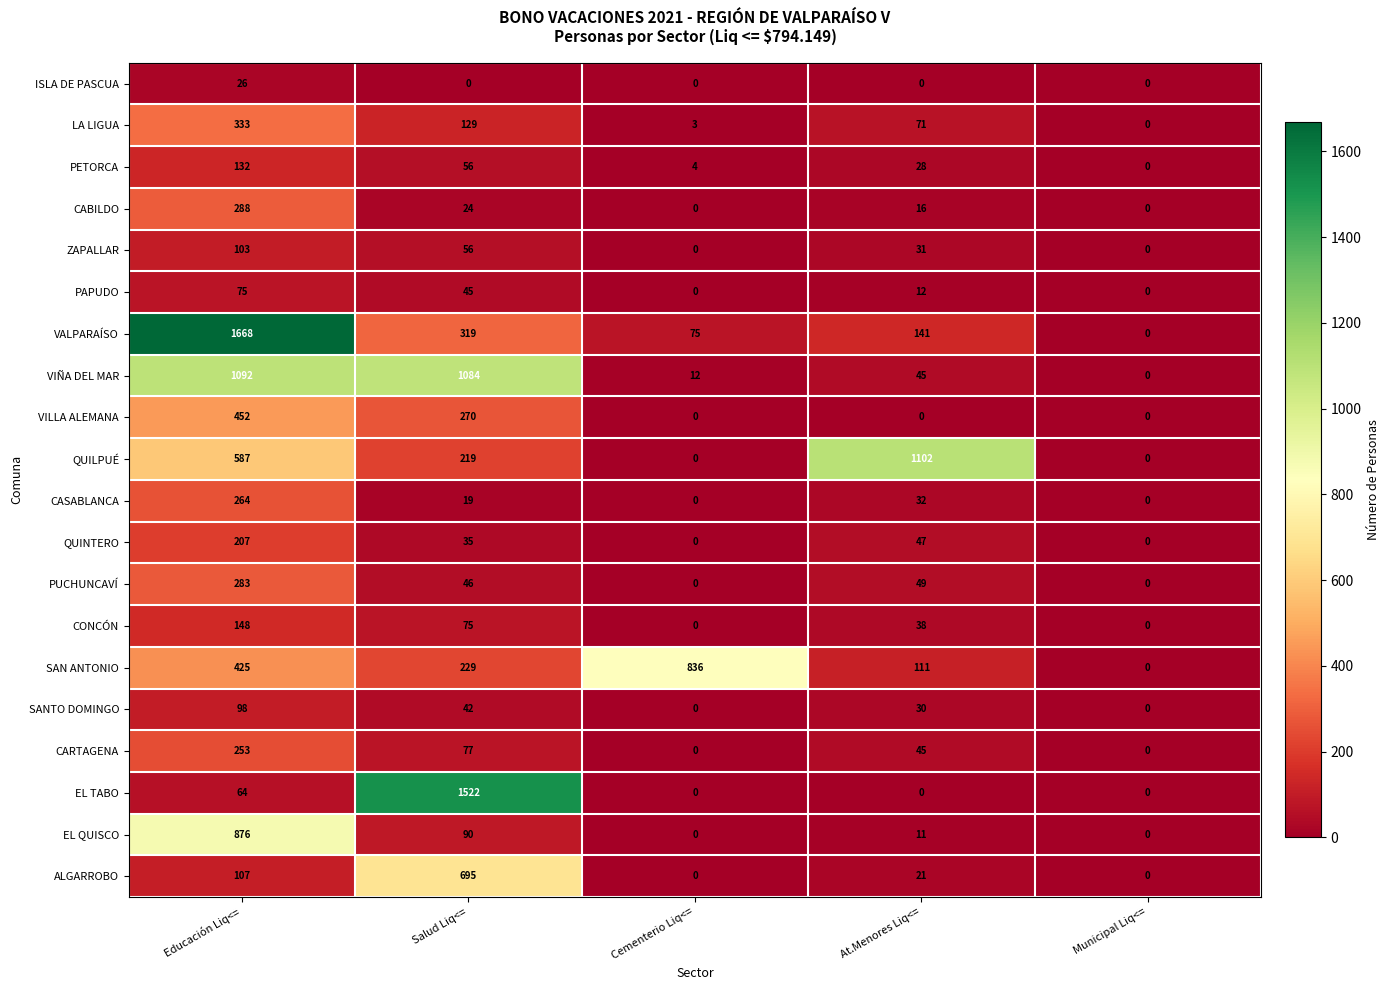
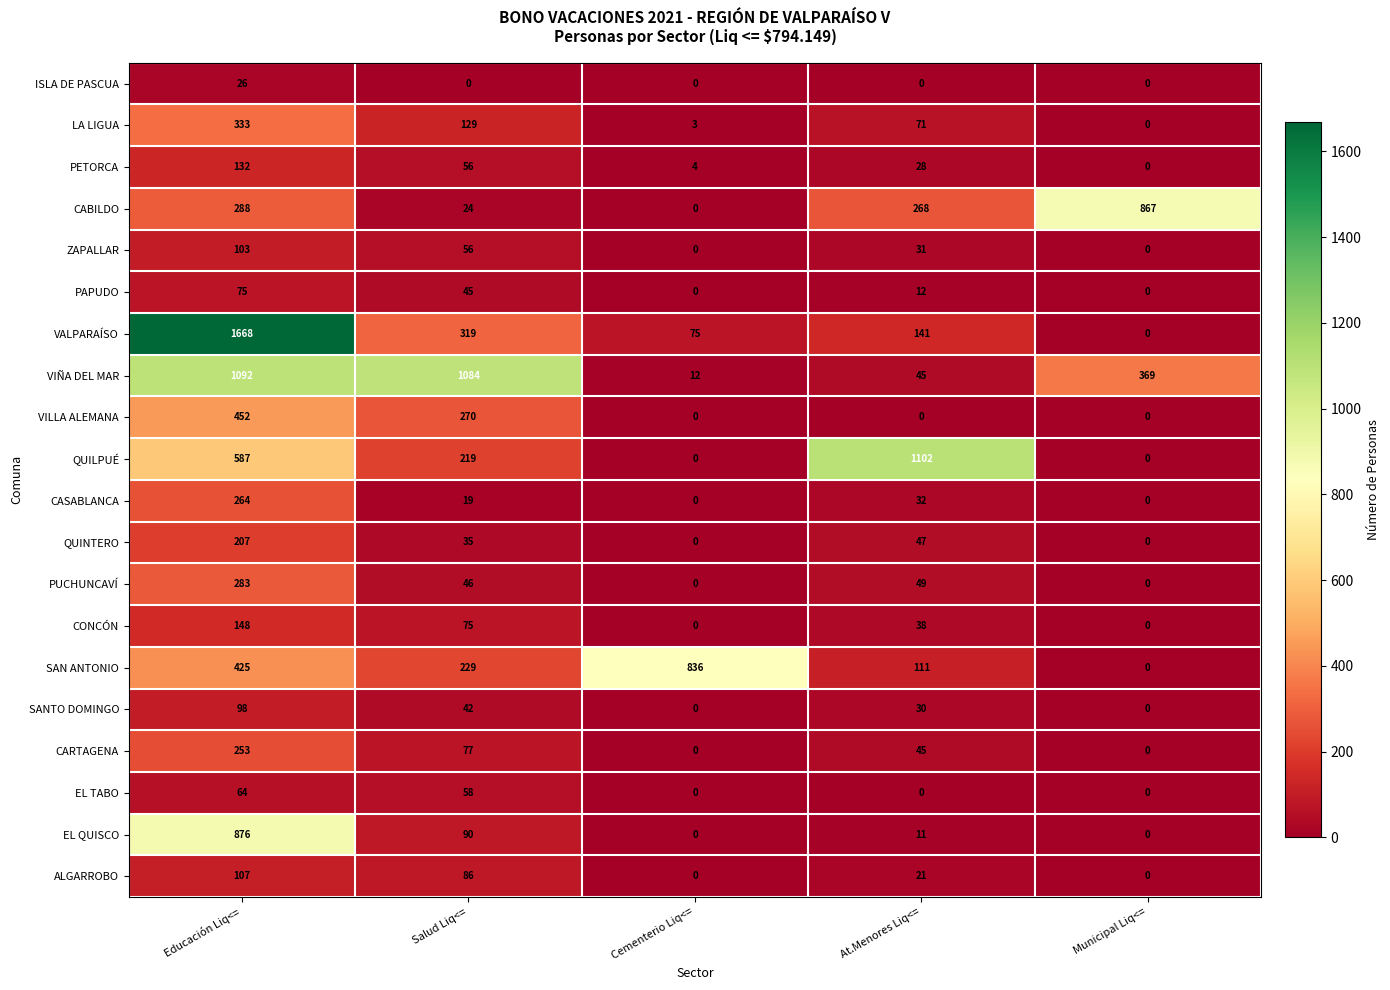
  {
    "ISLA DE PASCUA": {
      "Educación Liq<=": 26,
      "Salud Liq<=": 0,
      "Cementerio Liq<=": 0,
      "At.Menores Liq<=": 0,
      "Municipal Liq<=": 0
    },
    "LA LIGUA": {
      "Educación Liq<=": 333,
      "Salud Liq<=": 129,
      "Cementerio Liq<=": 3,
      "At.Menores Liq<=": 71,
      "Municipal Liq<=": 0
    },
    "PETORCA": {
      "Educación Liq<=": 132,
      "Salud Liq<=": 56,
      "Cementerio Liq<=": 4,
      "At.Menores Liq<=": 28,
      "Municipal Liq<=": 0
    },
    "CABILDO": {
      "Educación Liq<=": 288,
      "Salud Liq<=": 24,
      "Cementerio Liq<=": 0,
-     "At.Menores Liq<=": 16,
-     "Municipal Liq<=": 0
+     "At.Menores Liq<=": 268,
+     "Municipal Liq<=": 867
    },
    "ZAPALLAR": {
      "Educación Liq<=": 103,
      "Salud Liq<=": 56,
      "Cementerio Liq<=": 0,
      "At.Menores Liq<=": 31,
      "Municipal Liq<=": 0
    },
    "PAPUDO": {
      "Educación Liq<=": 75,
      "Salud Liq<=": 45,
      "Cementerio Liq<=": 0,
      "At.Menores Liq<=": 12,
      "Municipal Liq<=": 0
    },
    "VALPARAÍSO": {
      "Educación Liq<=": 1668,
      "Salud Liq<=": 319,
      "Cementerio Liq<=": 75,
      "At.Menores Liq<=": 141,
      "Municipal Liq<=": 0
    },
    "VIÑA DEL MAR": {
      "Educación Liq<=": 1092,
      "Salud Liq<=": 1084,
      "Cementerio Liq<=": 12,
      "At.Menores Liq<=": 45,
-     "Municipal Liq<=": 0
+     "Municipal Liq<=": 369
    },
    "VILLA ALEMANA": {
      "Educación Liq<=": 452,
      "Salud Liq<=": 270,
      "Cementerio Liq<=": 0,
      "At.Menores Liq<=": 0,
      "Municipal Liq<=": 0
    },
    "QUILPUÉ": {
      "Educación Liq<=": 587,
      "Salud Liq<=": 219,
      "Cementerio Liq<=": 0,
      "At.Menores Liq<=": 1102,
      "Municipal Liq<=": 0
    },
    "CASABLANCA": {
      "Educación Liq<=": 264,
      "Salud Liq<=": 19,
      "Cementerio Liq<=": 0,
      "At.Menores Liq<=": 32,
      "Municipal Liq<=": 0
    },
    "QUINTERO": {
      "Educación Liq<=": 207,
      "Salud Liq<=": 35,
      "Cementerio Liq<=": 0,
      "At.Menores Liq<=": 47,
      "Municipal Liq<=": 0
    },
    "PUCHUNCAVÍ": {
      "Educación Liq<=": 283,
      "Salud Liq<=": 46,
      "Cementerio Liq<=": 0,
      "At.Menores Liq<=": 49,
      "Municipal Liq<=": 0
    },
    "CONCÓN": {
      "Educación Liq<=": 148,
      "Salud Liq<=": 75,
      "Cementerio Liq<=": 0,
      "At.Menores Liq<=": 38,
      "Municipal Liq<=": 0
    },
    "SAN ANTONIO": {
      "Educación Liq<=": 425,
      "Salud Liq<=": 229,
      "Cementerio Liq<=": 836,
      "At.Menores Liq<=": 111,
      "Municipal Liq<=": 0
    },
    "SANTO DOMINGO": {
      "Educación Liq<=": 98,
      "Salud Liq<=": 42,
      "Cementerio Liq<=": 0,
      "At.Menores Liq<=": 30,
      "Municipal Liq<=": 0
    },
    "CARTAGENA": {
      "Educación Liq<=": 253,
      "Salud Liq<=": 77,
      "Cementerio Liq<=": 0,
      "At.Menores Liq<=": 45,
      "Municipal Liq<=": 0
    },
    "EL TABO": {
      "Educación Liq<=": 64,
-     "Salud Liq<=": 1522,
+     "Salud Liq<=": 58,
      "Cementerio Liq<=": 0,
      "At.Menores Liq<=": 0,
      "Municipal Liq<=": 0
    },
    "EL QUISCO": {
      "Educación Liq<=": 876,
      "Salud Liq<=": 90,
      "Cementerio Liq<=": 0,
      "At.Menores Liq<=": 11,
      "Municipal Liq<=": 0
    },
    "ALGARROBO": {
      "Educación Liq<=": 107,
-     "Salud Liq<=": 695,
+     "Salud Liq<=": 86,
      "Cementerio Liq<=": 0,
      "At.Menores Liq<=": 21,
      "Municipal Liq<=": 0
    }
  }
